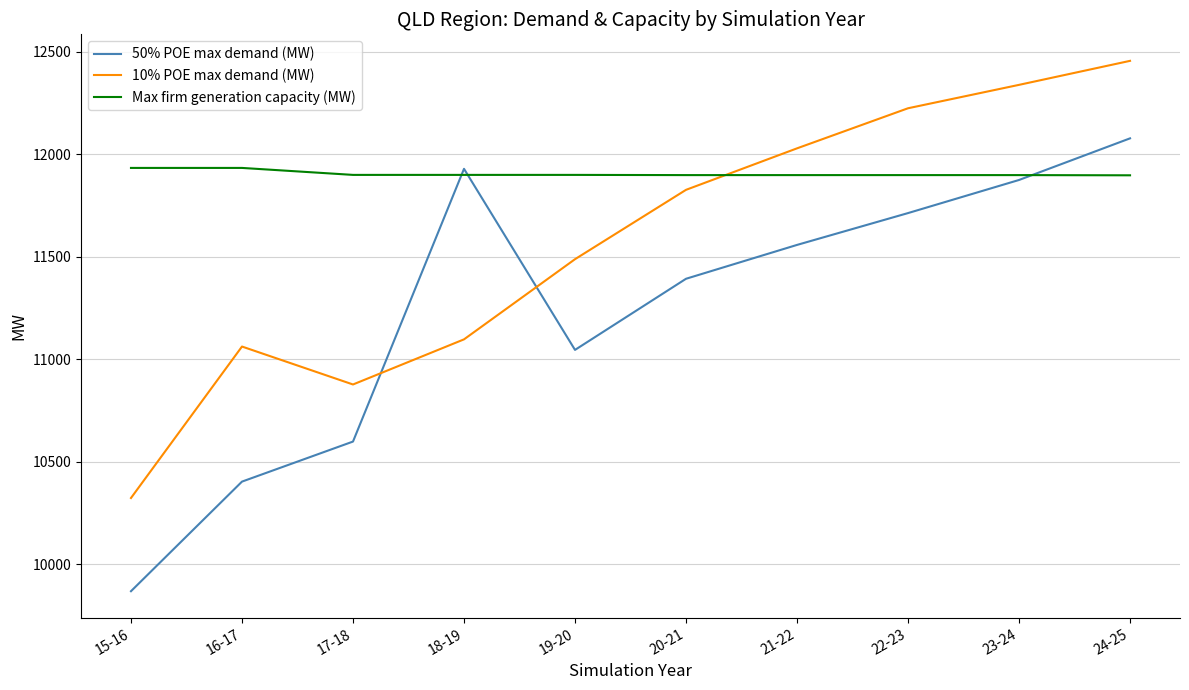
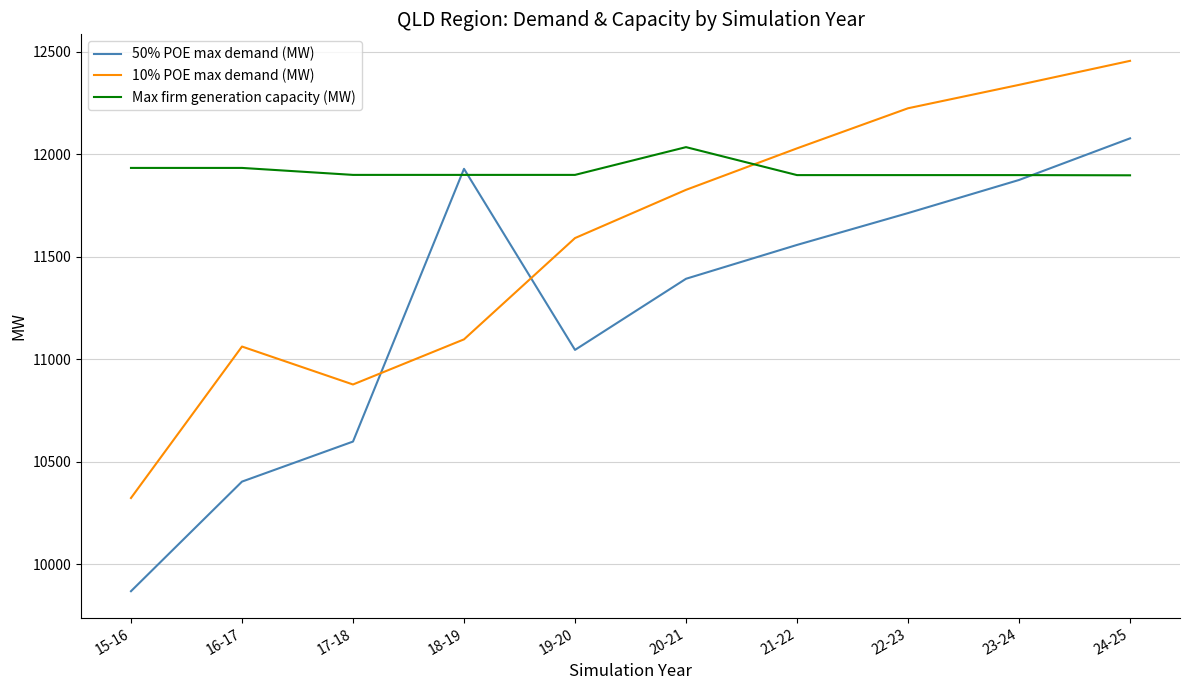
  {
    "50% POE max demand (MW)": {
      "15-16": 9870,
      "16-17": 10400,
      "17-18": 10600,
      "18-19": 11930,
      "19-20": 11040,
      "20-21": 11390,
      "21-22": 11560,
      "22-23": 11710,
      "23-24": 11870,
      "24-25": 12080
    },
    "10% POE max demand (MW)": {
      "15-16": 10320,
      "16-17": 11060,
      "17-18": 10880,
      "18-19": 11100,
-     "19-20": 11490,
+     "19-20": 11590,
      "20-21": 11830,
      "21-22": 12030,
      "22-23": 12220,
      "23-24": 12340,
      "24-25": 12450
    },
    "Max firm generation capacity (MW)": {
      "15-16": 11930,
      "16-17": 11930,
      "17-18": 11900,
      "18-19": 11900,
      "19-20": 11900,
-     "20-21": 11900,
+     "20-21": 12030,
      "21-22": 11900,
      "22-23": 11900,
      "23-24": 11900,
      "24-25": 11900
    }
  }
